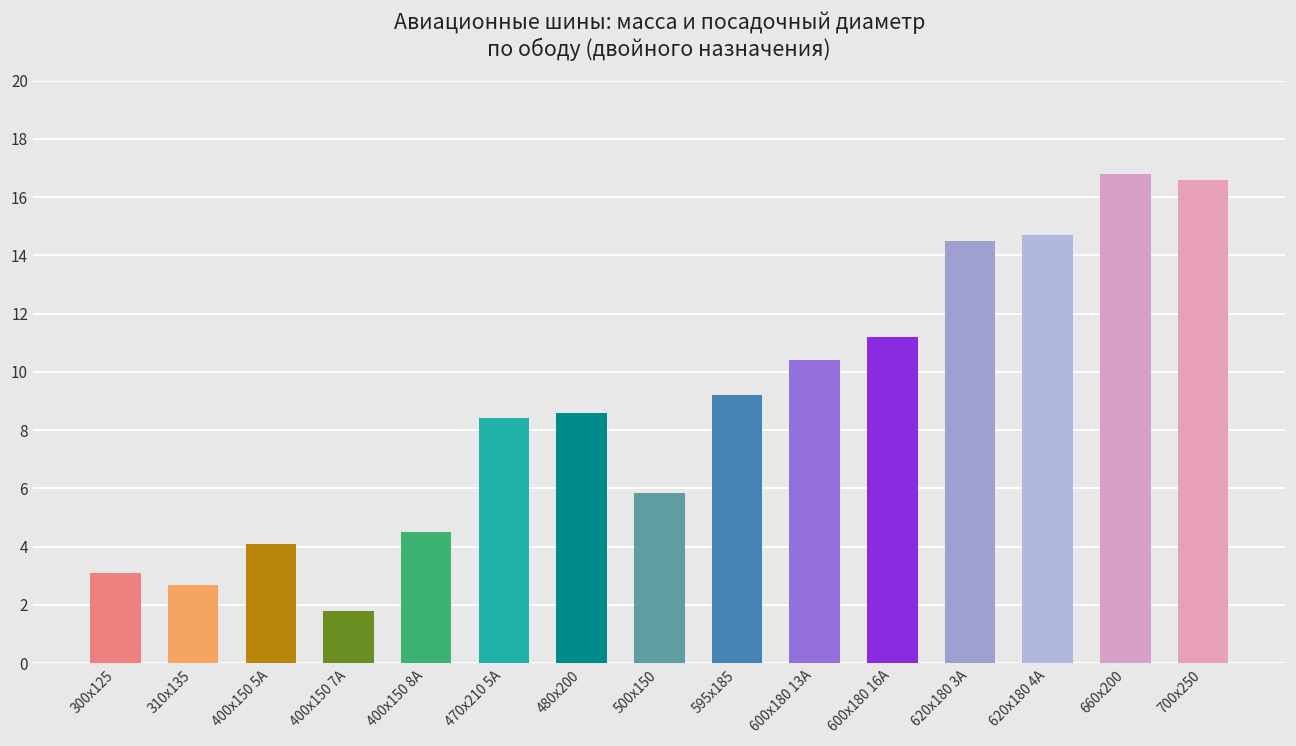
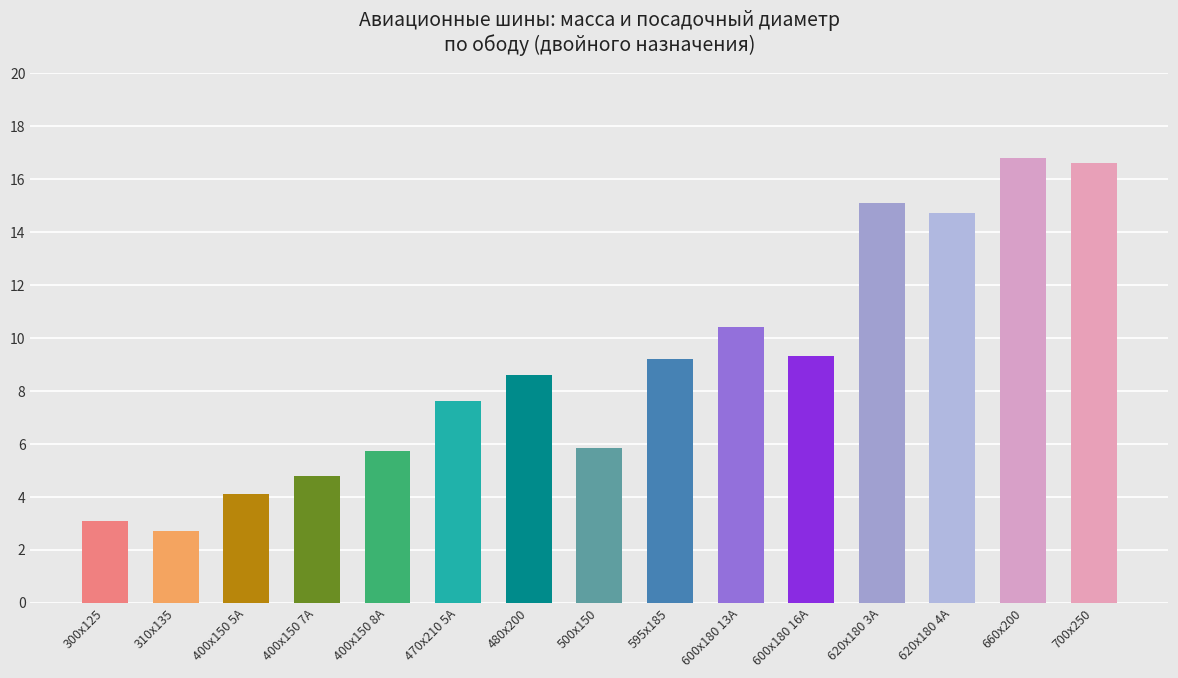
  {
    "300х125": 3.1,
    "310х135": 2.7,
    "400х150 5А": 4.1,
-   "400х150 7А": 1.8,
-   "400х150 8А": 4.5,
-   "470х210 5А": 8.4,
+   "400х150 7А": 4.8,
+   "400х150 8А": 5.7,
+   "470х210 5А": 7.6,
    "480х200": 8.6,
    "500х150": 5.9,
    "595х185": 9.2,
    "600х180 13А": 10.4,
-   "600х180 16А": 11.2,
-   "620х180 3А": 14.5,
+   "600х180 16А": 9.3,
+   "620х180 3А": 15.1,
    "620х180 4А": 14.7,
    "660х200": 16.8,
    "700х250": 16.6
  }
